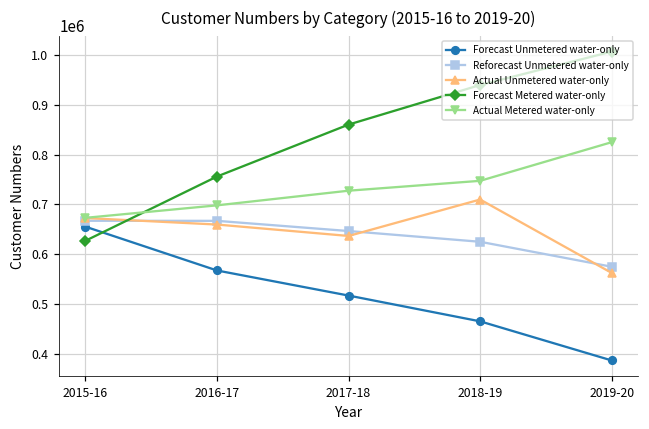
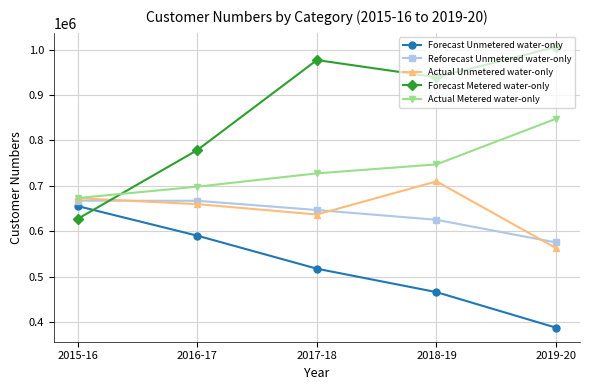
  {
    "Forecast Unmetered water-only": {
      "2015-16": 660000,
-     "2016-17": 570000,
+     "2016-17": 590000,
      "2017-18": 520000,
      "2018-19": 470000,
      "2019-20": 390000
    },
    "Reforecast Unmetered water-only": {
      "2016-17": 670000,
      "2017-18": 650000,
      "2018-19": 630000,
      "2019-20": 580000
    },
    "Actual Unmetered water-only": {
      "2016-17": 660000,
      "2017-18": 640000,
      "2018-19": 710000,
      "2019-20": 560000
    },
    "Forecast Metered water-only": {
      "2015-16": 630000,
-     "2016-17": 760000,
-     "2017-18": 860000
+     "2016-17": 780000,
+     "2017-18": 980000
    },
    "Actual Metered water-only": {
      "2016-17": 700000,
      "2017-18": 730000,
      "2018-19": 750000,
-     "2019-20": 820000
+     "2019-20": 850000
    }
  }
